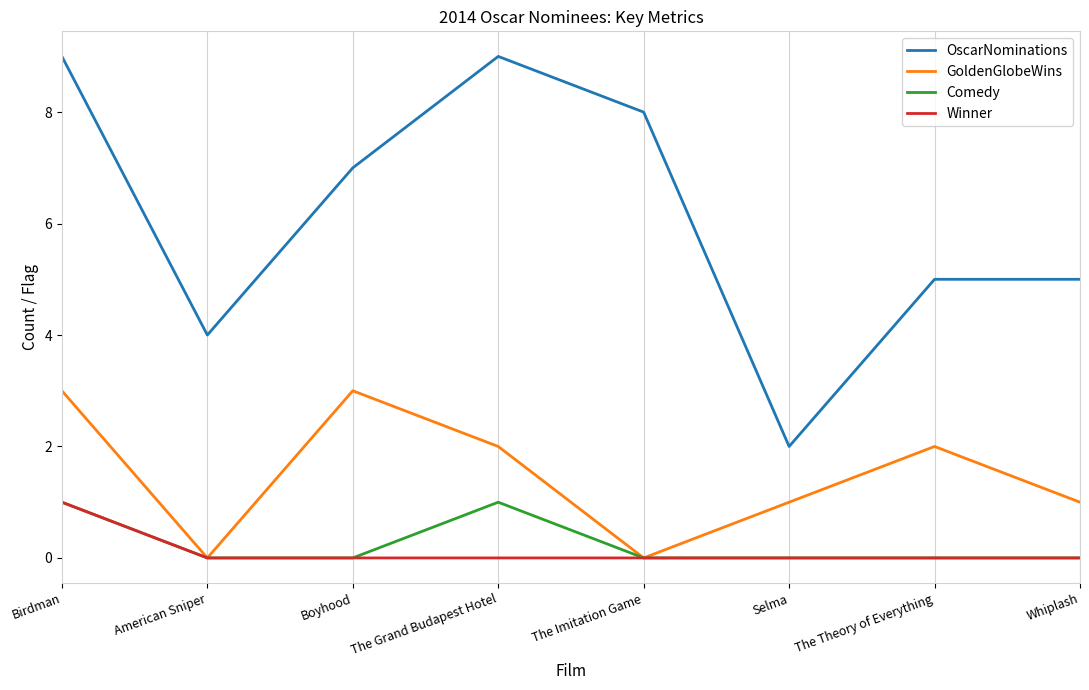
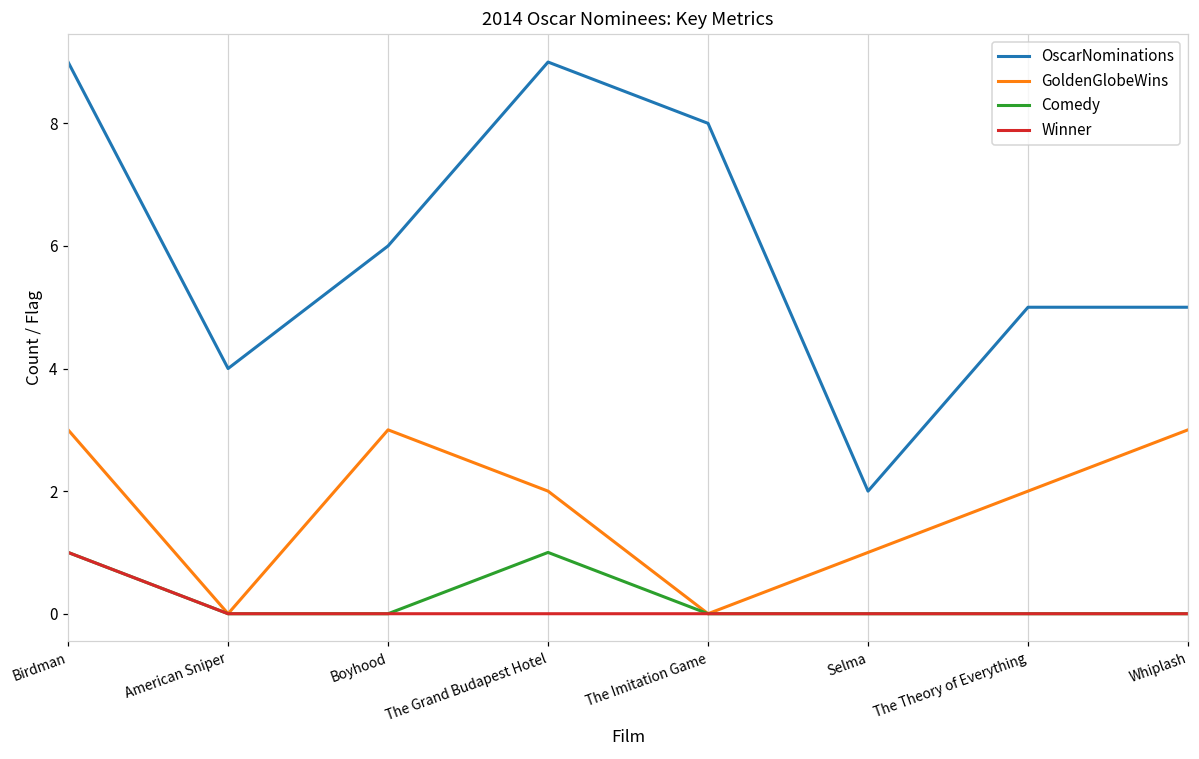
  {
    "OscarNominations": {
      "Birdman": 9,
      "American Sniper": 4,
-     "Boyhood": 7,
+     "Boyhood": 6,
      "The Grand Budapest Hotel": 9,
      "The Imitation Game": 8,
      "Selma": 2,
      "The Theory of Everything": 5,
      "Whiplash": 5
    },
    "GoldenGlobeWins": {
      "Birdman": 3,
      "Boyhood": 3,
      "The Grand Budapest Hotel": 2,
      "Selma": 1,
      "The Theory of Everything": 2,
-     "Whiplash": 1
+     "Whiplash": 3
    },
    "Comedy": {
      "The Grand Budapest Hotel": 1
    },
    "Winner": {
      "The Grand Budapest Hotel": 0
    }
  }
